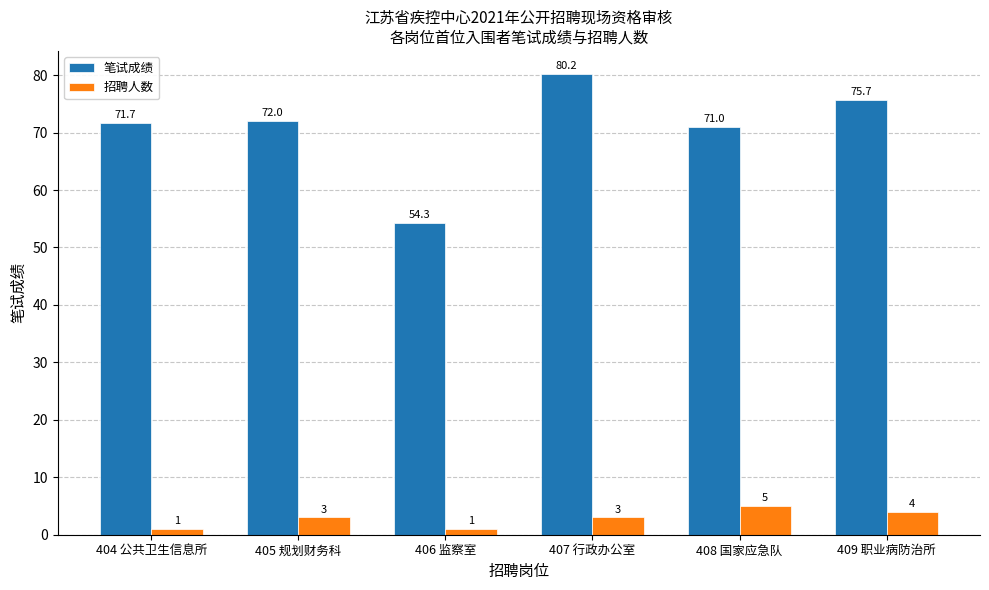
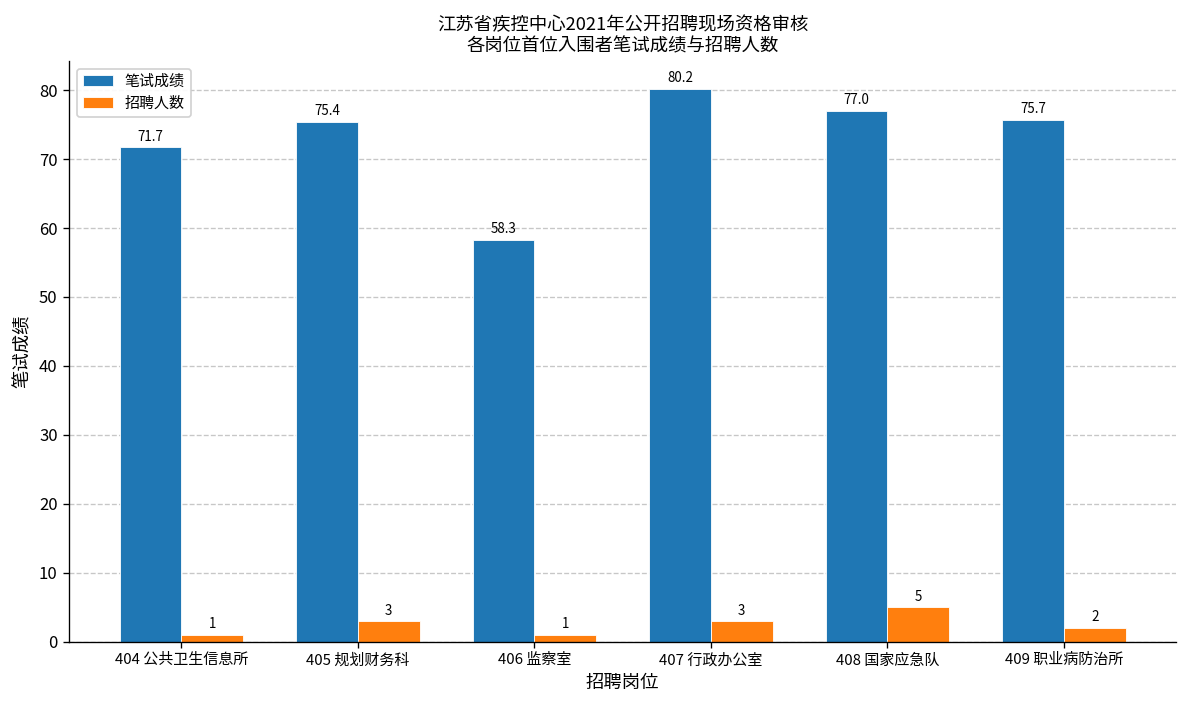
  {
    "笔试成绩": {
      "404 公共卫生信息所": 71.7,
-     "405 规划财务科": 72.0,
-     "406 监察室": 54.3,
+     "405 规划财务科": 75.4,
+     "406 监察室": 58.3,
      "407 行政办公室": 80.2,
-     "408 国家应急队": 71.0,
+     "408 国家应急队": 77.0,
      "409 职业病防治所": 75.7
    },
    "招聘人数": {
      "404 公共卫生信息所": 1,
      "405 规划财务科": 3,
      "406 监察室": 1,
      "407 行政办公室": 3,
      "408 国家应急队": 5,
-     "409 职业病防治所": 4
+     "409 职业病防治所": 2
    }
  }
